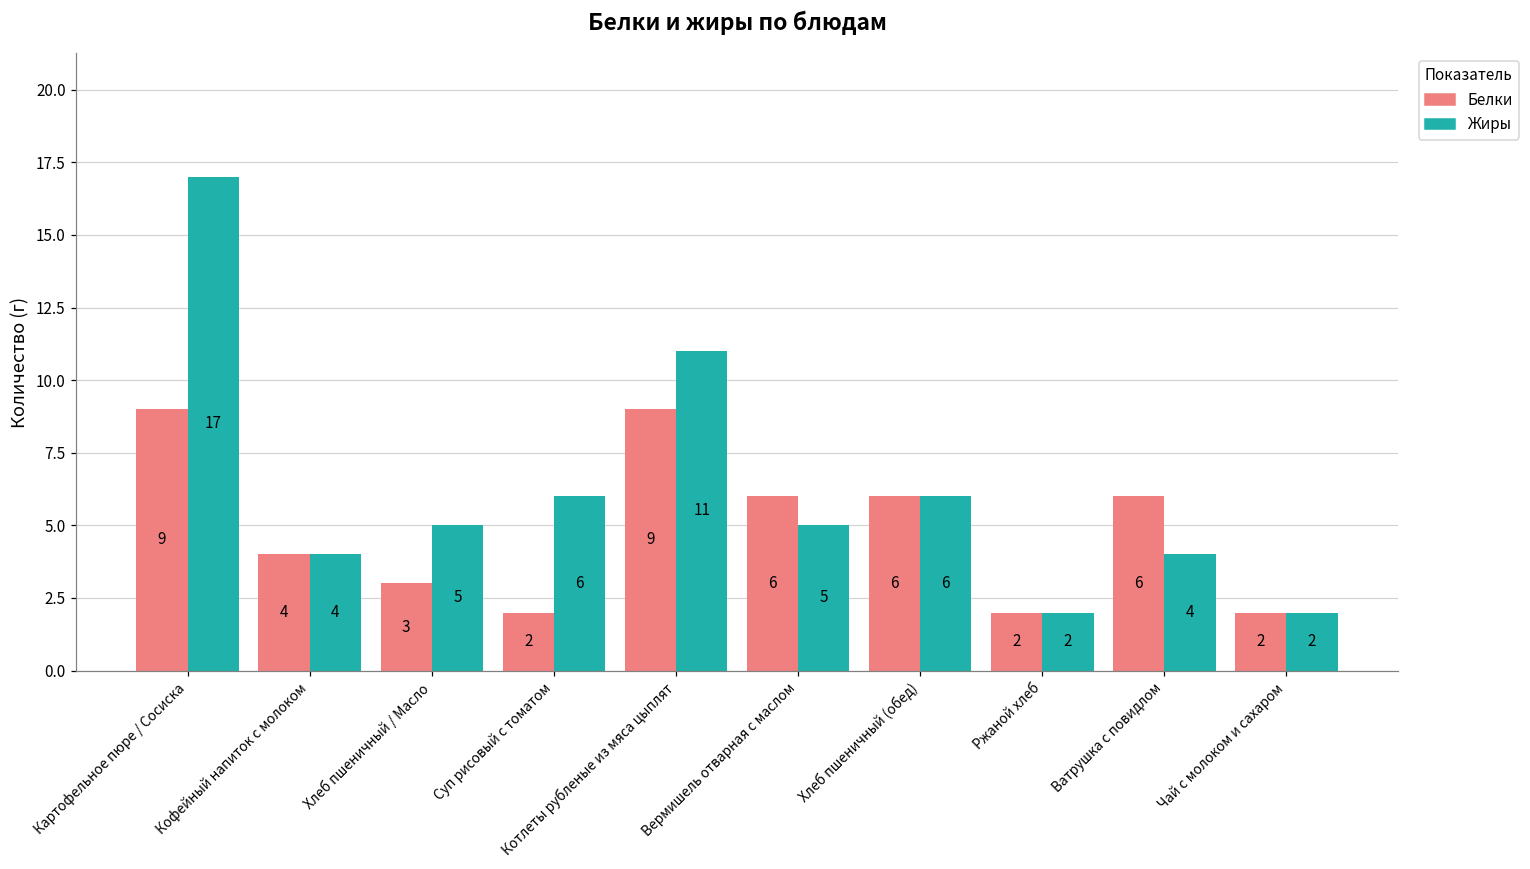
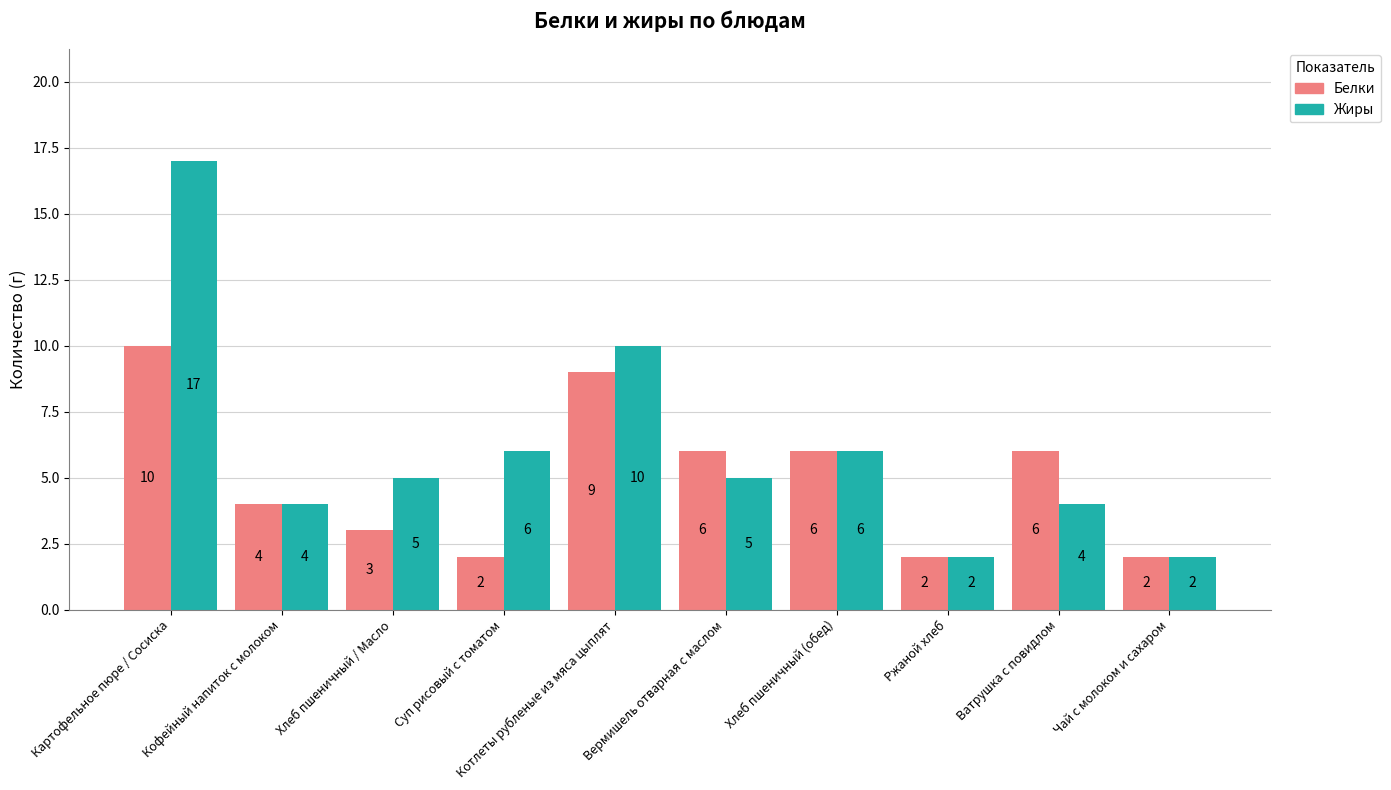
  {
    "Белки": {
-     "Картофельное пюре / Сосиска": 9,
+     "Картофельное пюре / Сосиска": 10,
      "Кофейный напиток с молоком": 4,
      "Хлеб пшеничный / Масло": 3,
      "Суп рисовый с томатом": 2,
      "Котлеты рубленые из мяса цыплят": 9,
      "Вермишель отварная с маслом": 6,
      "Хлеб пшеничный (обед)": 6,
      "Ржаной хлеб": 2,
      "Ватрушка с повидлом": 6,
      "Чай с молоком и сахаром": 2
    },
    "Жиры": {
      "Картофельное пюре / Сосиска": 17,
      "Кофейный напиток с молоком": 4,
      "Хлеб пшеничный / Масло": 5,
      "Суп рисовый с томатом": 6,
-     "Котлеты рубленые из мяса цыплят": 11,
+     "Котлеты рубленые из мяса цыплят": 10,
      "Вермишель отварная с маслом": 5,
      "Хлеб пшеничный (обед)": 6,
      "Ржаной хлеб": 2,
      "Ватрушка с повидлом": 4,
      "Чай с молоком и сахаром": 2
    }
  }
